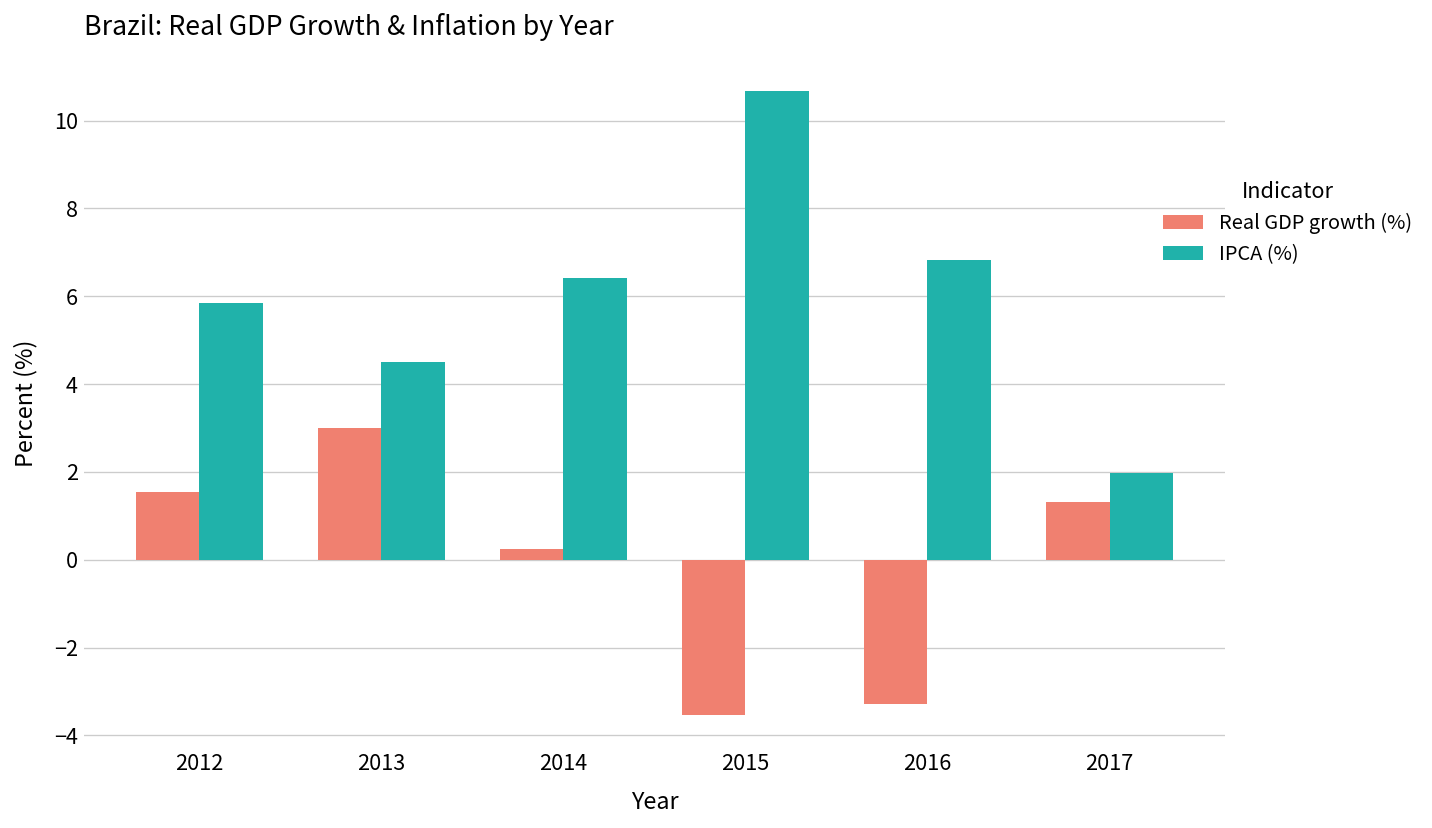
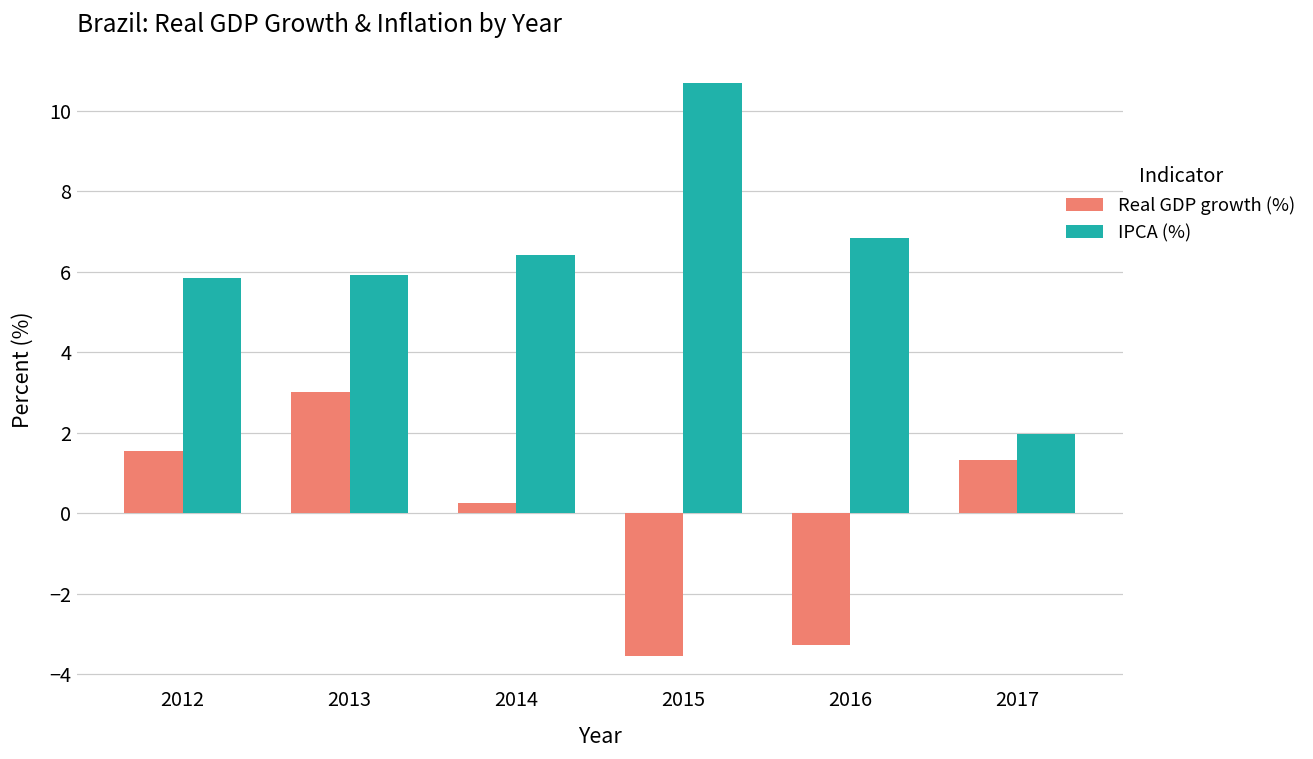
  {
    "Real GDP growth (%)": {
      "2012": 1.5,
      "2013": 3.0,
      "2014": 0.3,
      "2015": -3.5,
      "2016": -3.3,
      "2017": 1.3
    },
    "IPCA (%)": {
      "2012": 5.8,
-     "2013": 4.5,
+     "2013": 5.9,
      "2014": 6.4,
      "2015": 10.7,
      "2016": 6.8,
      "2017": 2.0
    }
  }
